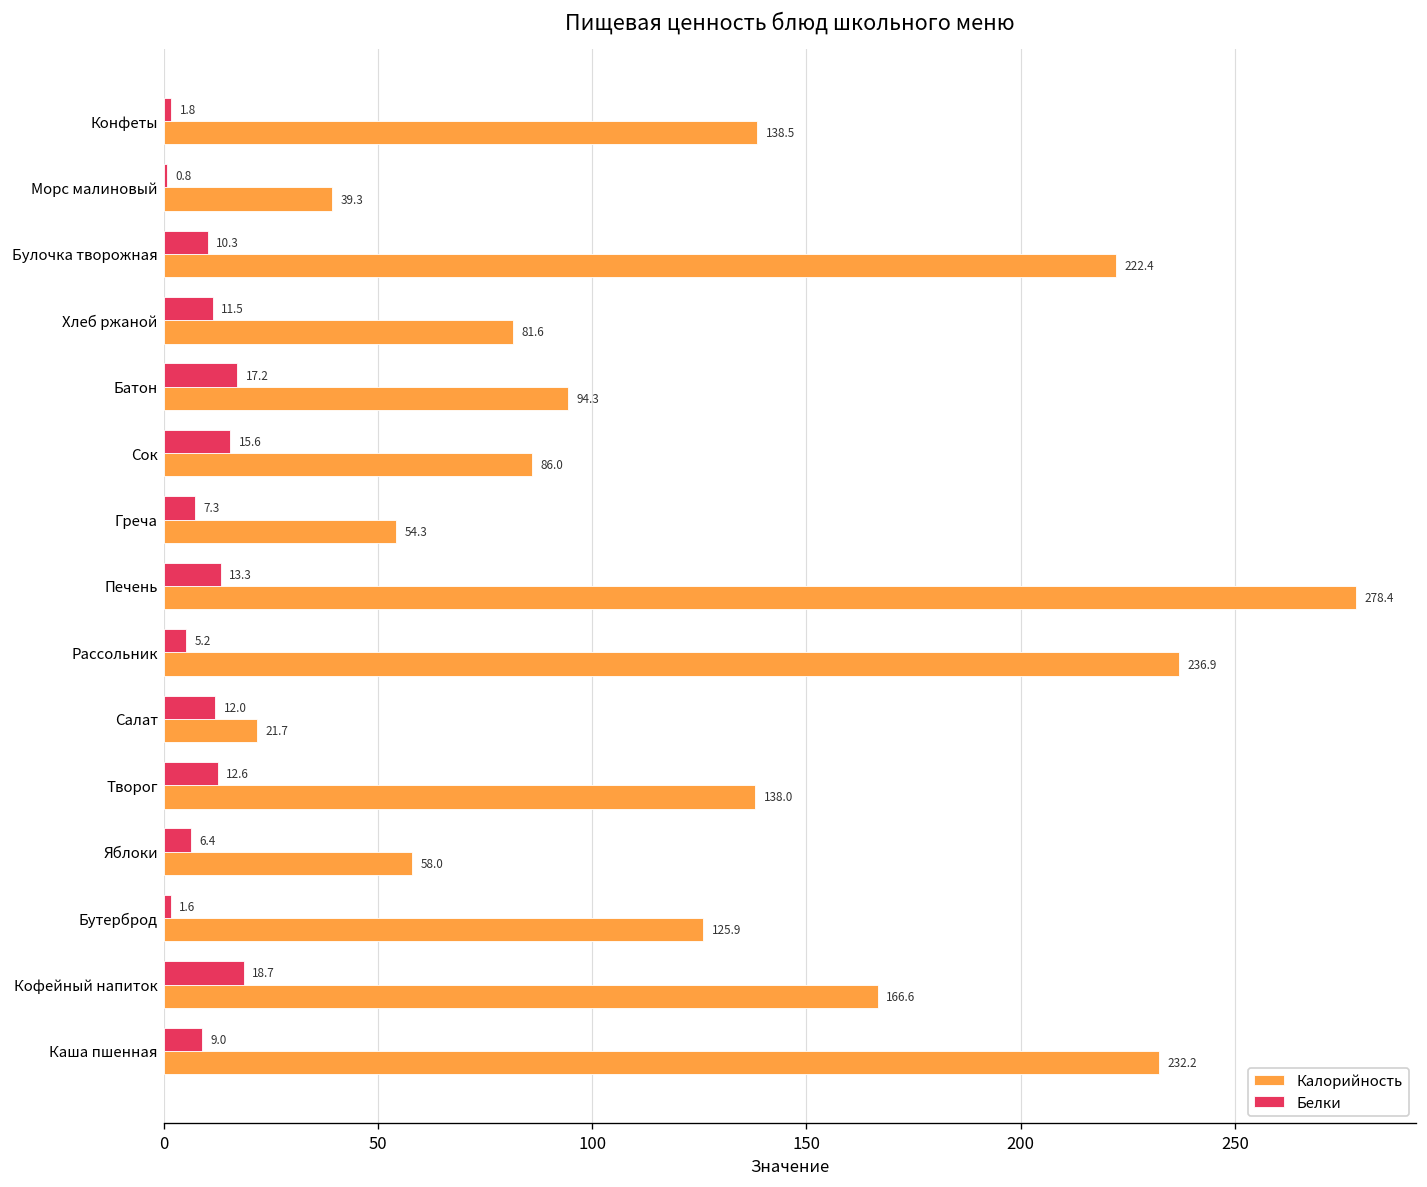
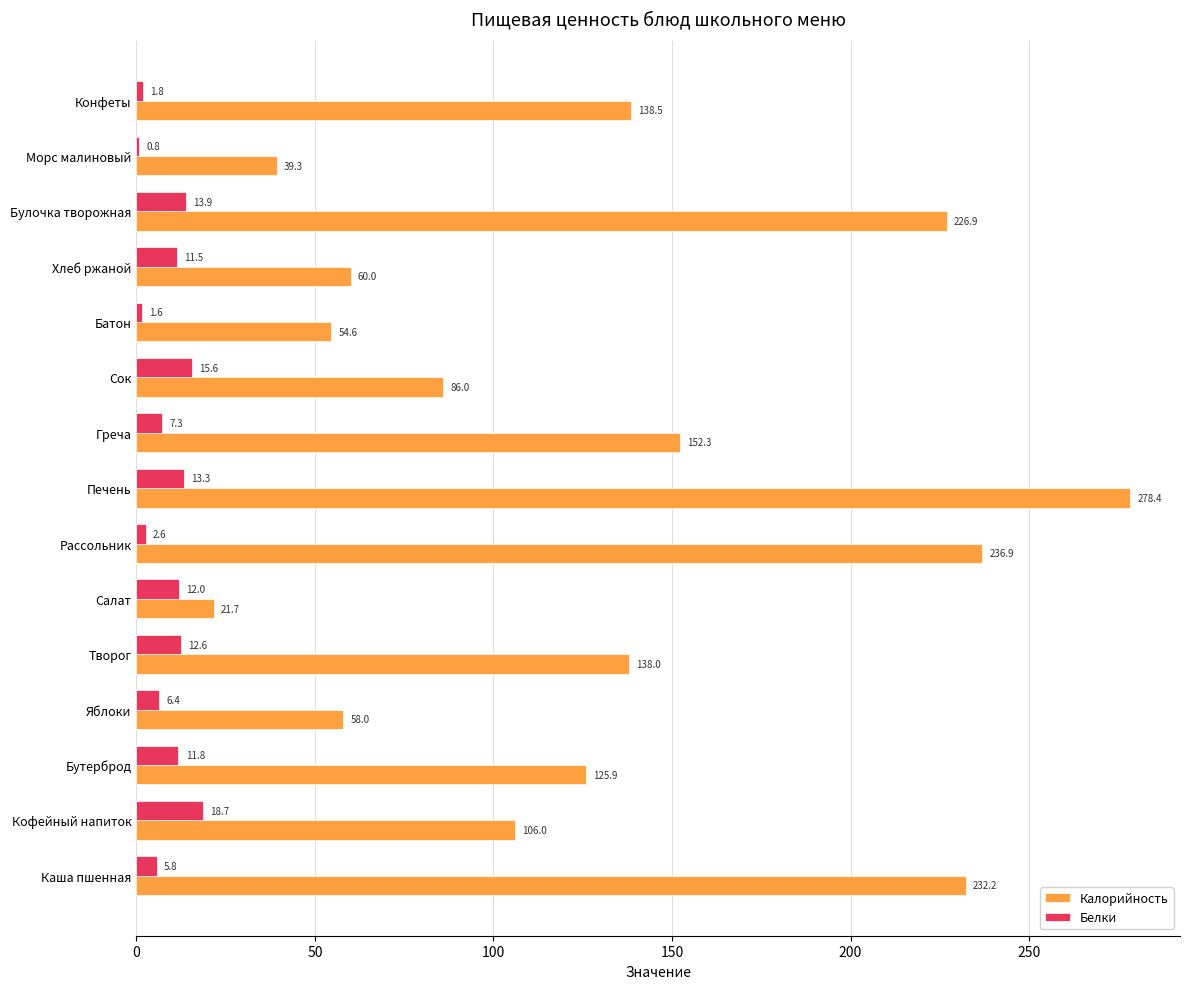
  {
    "Калорийность": {
      "Конфеты": 138.5,
      "Морс малиновый": 39.3,
-     "Булочка творожная": 222.4,
-     "Хлеб ржаной": 81.6,
-     "Батон": 94.3,
+     "Булочка творожная": 226.9,
+     "Хлеб ржаной": 60.0,
+     "Батон": 54.6,
      "Сок": 86.0,
-     "Греча": 54.3,
+     "Греча": 152.3,
      "Печень": 278.4,
      "Рассольник": 236.9,
      "Салат": 21.7,
      "Творог": 138.0,
      "Яблоки": 58.0,
      "Бутерброд": 125.9,
-     "Кофейный напиток": 166.6,
+     "Кофейный напиток": 106.0,
      "Каша пшенная": 232.2
    },
    "Белки": {
      "Конфеты": 1.8,
      "Морс малиновый": 0.8,
-     "Булочка творожная": 10.3,
+     "Булочка творожная": 13.9,
      "Хлеб ржаной": 11.5,
-     "Батон": 17.2,
+     "Батон": 1.6,
      "Сок": 15.6,
      "Греча": 7.3,
      "Печень": 13.3,
-     "Рассольник": 5.2,
+     "Рассольник": 2.6,
      "Салат": 12.0,
      "Творог": 12.6,
      "Яблоки": 6.4,
-     "Бутерброд": 1.6,
+     "Бутерброд": 11.8,
      "Кофейный напиток": 18.7,
-     "Каша пшенная": 9.0
+     "Каша пшенная": 5.8
    }
  }
